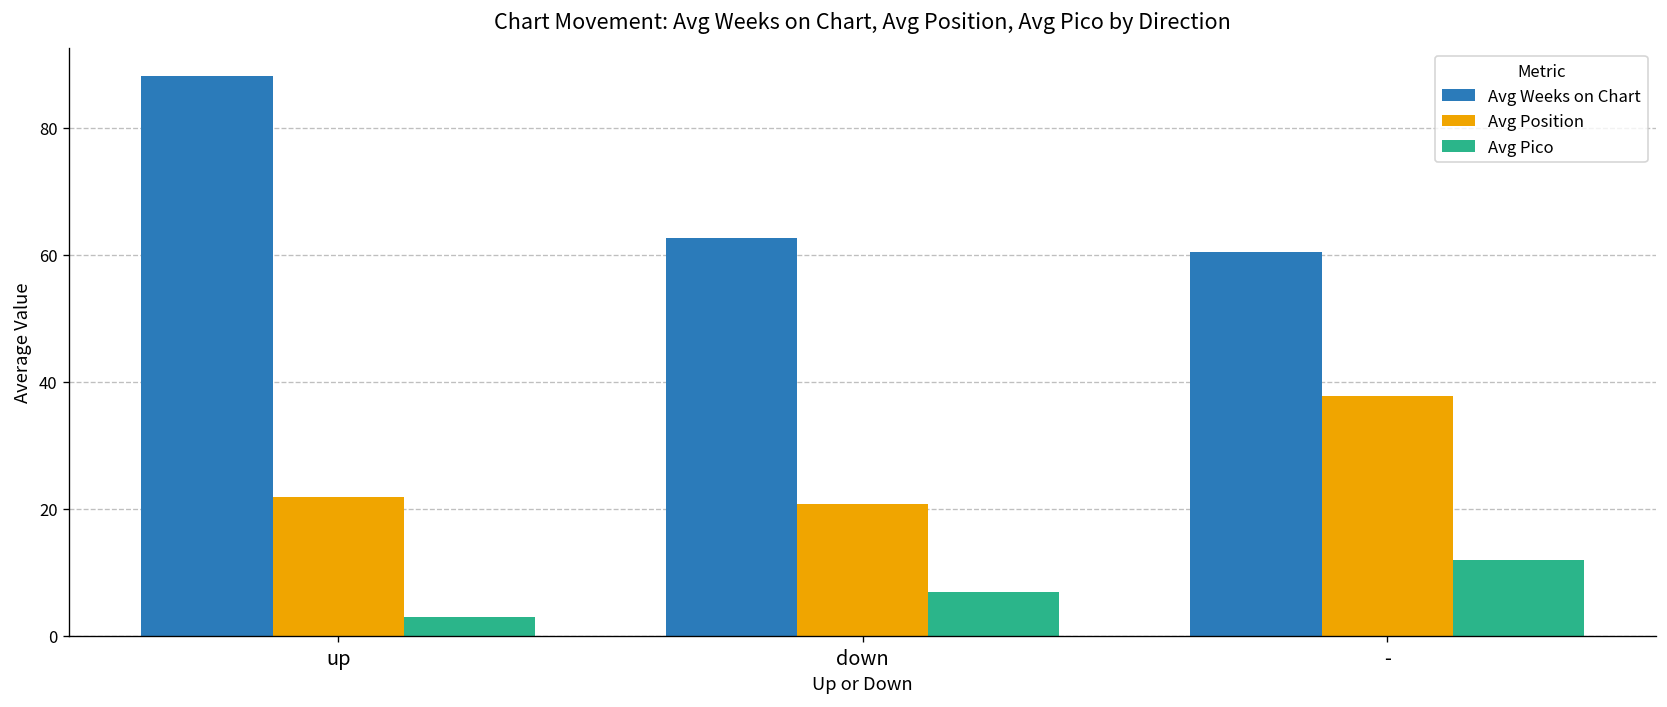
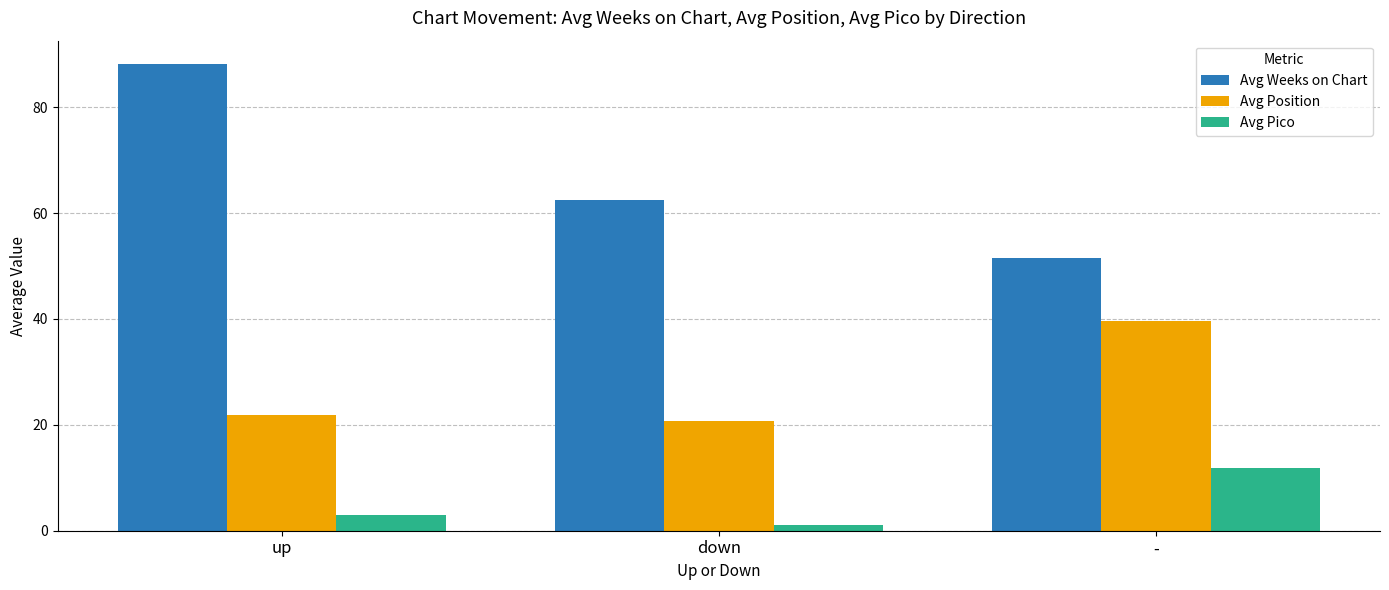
  {
    "Avg Weeks on Chart": {
      "up": 88,
      "down": 63,
-     "-": 60
+     "-": 52
    },
    "Avg Position": {
      "up": 22,
      "down": 21,
-     "-": 38
+     "-": 40
    },
    "Avg Pico": {
      "up": 3,
-     "down": 7,
+     "down": 1,
      "-": 12
    }
  }
